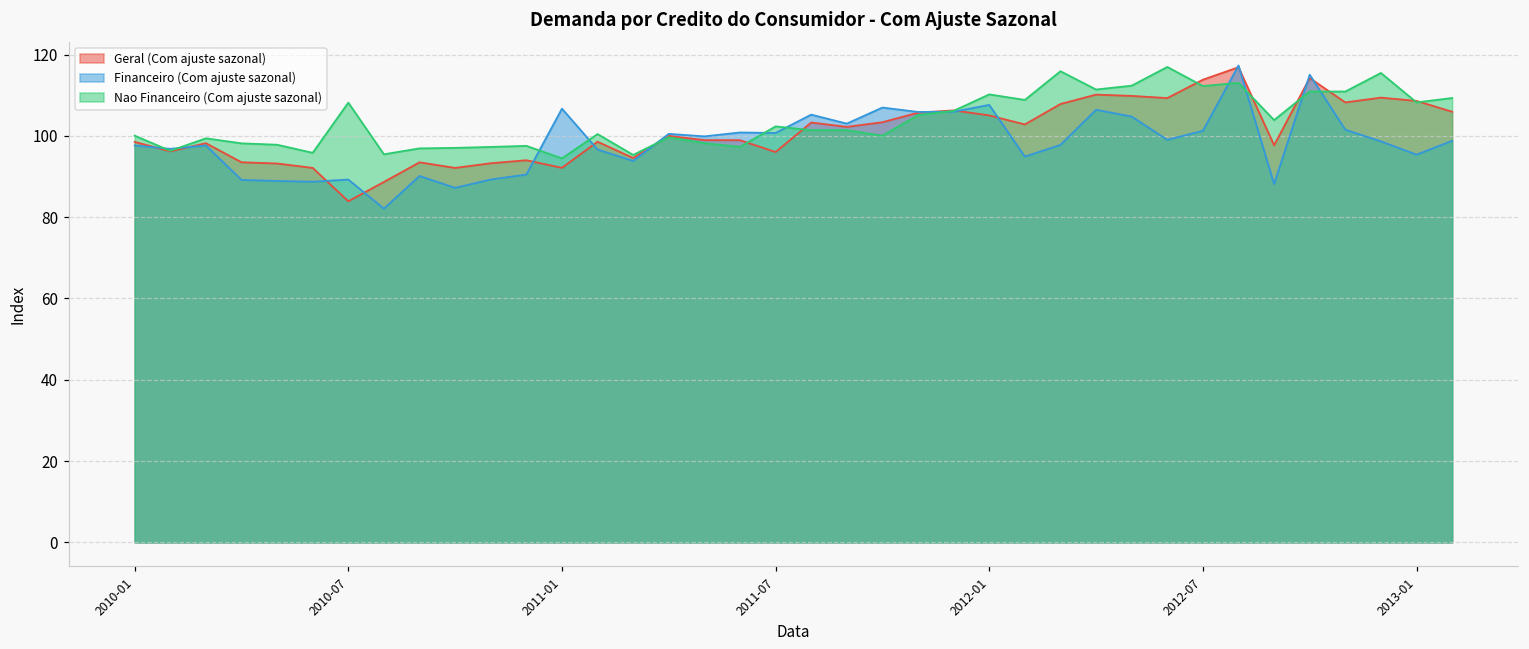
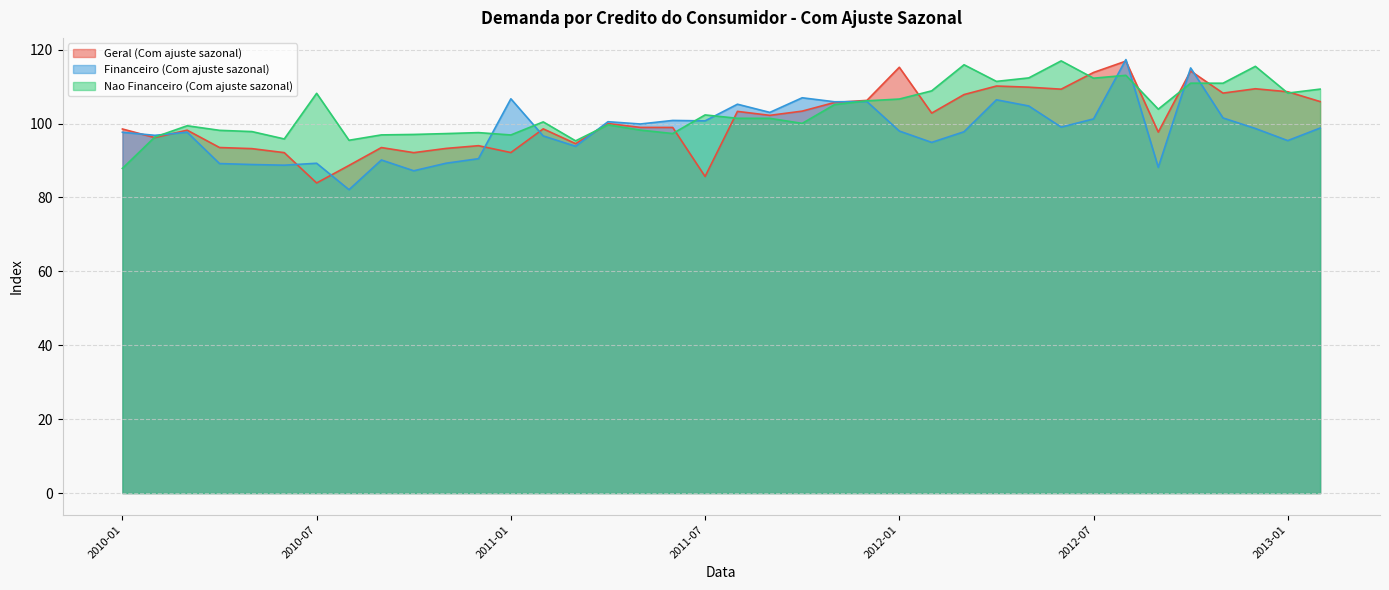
  {
    "Geral (Com ajuste sazonal)": {
      "2010-01": 99,
      "2010-07": 84,
      "2011-01": 92,
-     "2011-07": 96,
-     "2012-01": 105,
+     "2011-07": 86,
+     "2012-01": 115,
      "2012-07": 114
    },
    "Financeiro (Com ajuste sazonal)": {
      "2010-01": 98,
      "2010-07": 89,
      "2011-01": 107,
      "2011-07": 101,
-     "2012-01": 108,
+     "2012-01": 98,
      "2012-07": 101,
      "2013-01": 95
    },
    "Nao Financeiro (Com ajuste sazonal)": {
-     "2010-01": 100,
+     "2010-01": 88,
      "2010-07": 108,
-     "2011-01": 94,
+     "2011-01": 97,
      "2011-07": 102,
-     "2012-01": 110,
+     "2012-01": 107,
      "2012-07": 112
    }
  }
